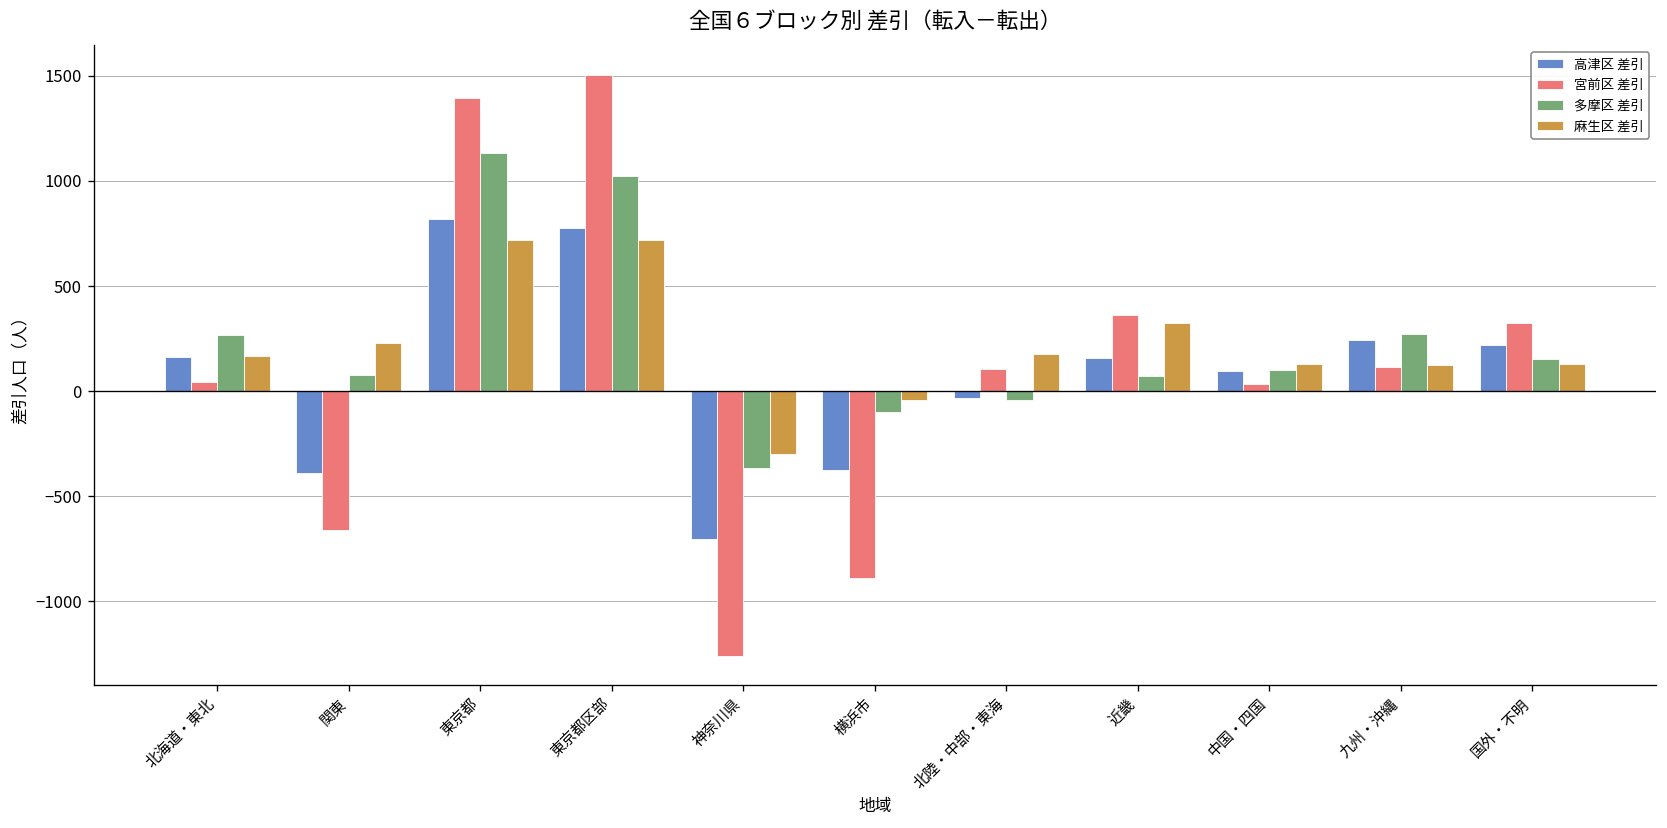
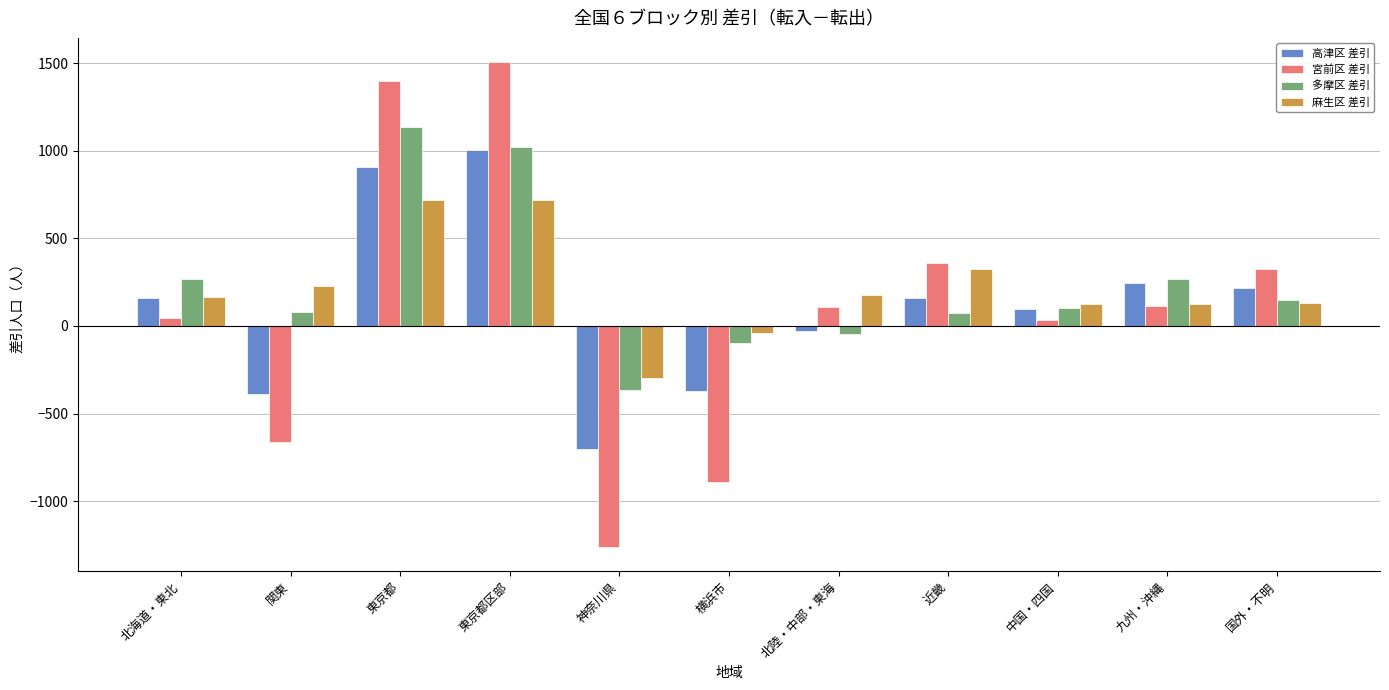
  {
    "高津区 差引": {
      "北海道・東北": 160,
      "関東": -390,
-     "東京都": 820,
-     "東京都区部": 770,
+     "東京都": 910,
+     "東京都区部": 1010,
      "神奈川県": -700,
      "横浜市": -370,
      "北陸・中部・東海": -30,
      "近畿": 160,
      "中国・四国": 100,
      "九州・沖縄": 240,
      "国外・不明": 220
    },
    "宮前区 差引": {
      "北海道・東北": 40,
      "関東": -660,
      "東京都": 1400,
      "東京都区部": 1510,
      "神奈川県": -1260,
      "横浜市": -890,
      "北陸・中部・東海": 110,
      "近畿": 360,
      "中国・四国": 40,
      "九州・沖縄": 110,
      "国外・不明": 330
    },
    "多摩区 差引": {
      "北海道・東北": 270,
      "関東": 80,
      "東京都": 1130,
      "東京都区部": 1020,
      "神奈川県": -370,
      "横浜市": -100,
      "北陸・中部・東海": -40,
      "近畿": 70,
      "中国・四国": 100,
      "九州・沖縄": 270,
      "国外・不明": 150
    },
    "麻生区 差引": {
      "北海道・東北": 170,
      "関東": 230,
      "東京都": 720,
      "東京都区部": 720,
      "神奈川県": -300,
      "横浜市": -40,
      "北陸・中部・東海": 180,
      "近畿": 330,
      "中国・四国": 130,
      "九州・沖縄": 130,
      "国外・不明": 130
    }
  }
